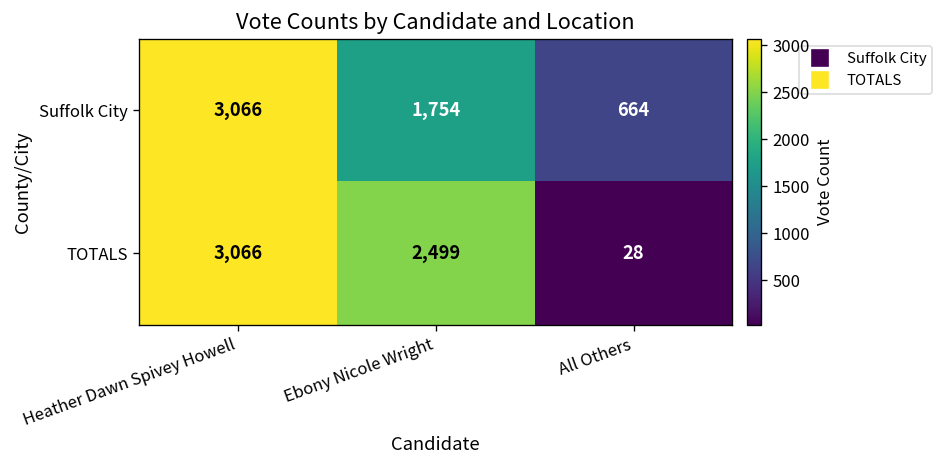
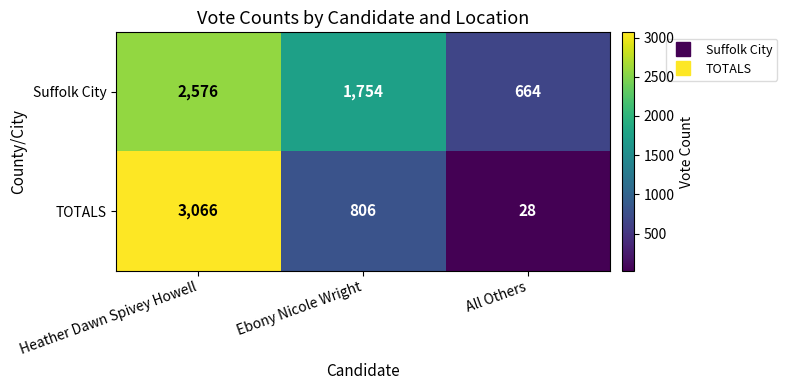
  {
    "Suffolk City": {
-     "Heather Dawn Spivey Howell": "3,066",
+     "Heather Dawn Spivey Howell": "2,576",
      "Ebony Nicole Wright": "1,754",
      "All Others": "664"
    },
    "TOTALS": {
      "Heather Dawn Spivey Howell": "3,066",
-     "Ebony Nicole Wright": "2,499",
+     "Ebony Nicole Wright": "806",
      "All Others": "28"
    }
  }
